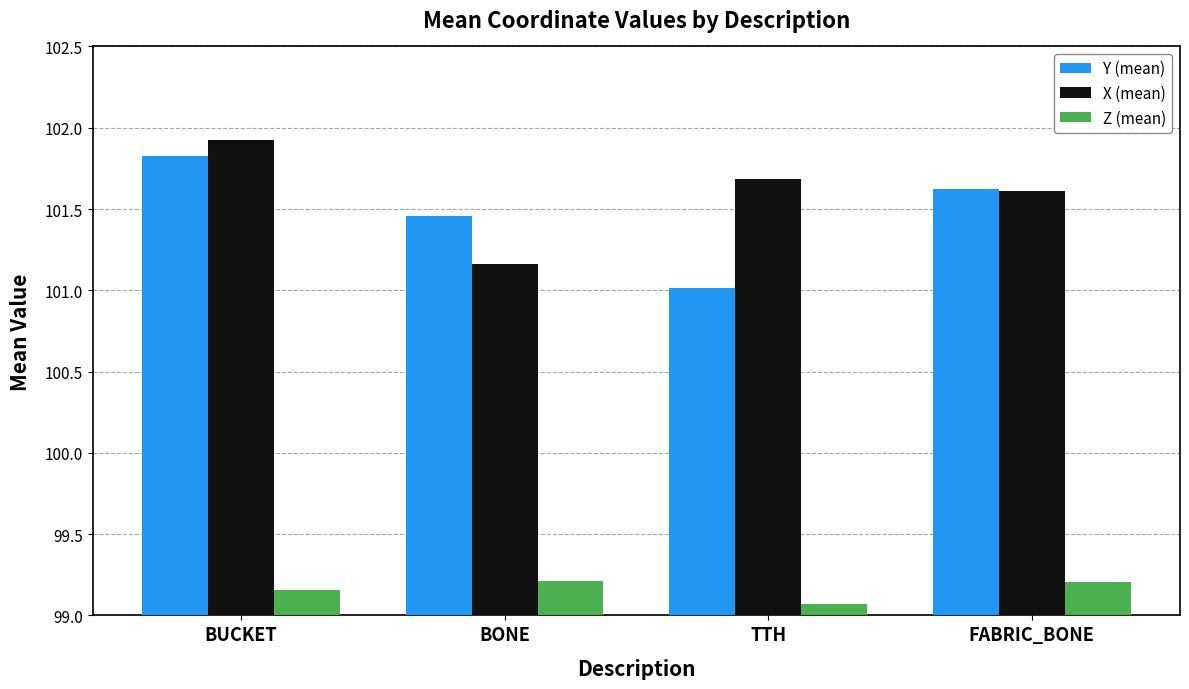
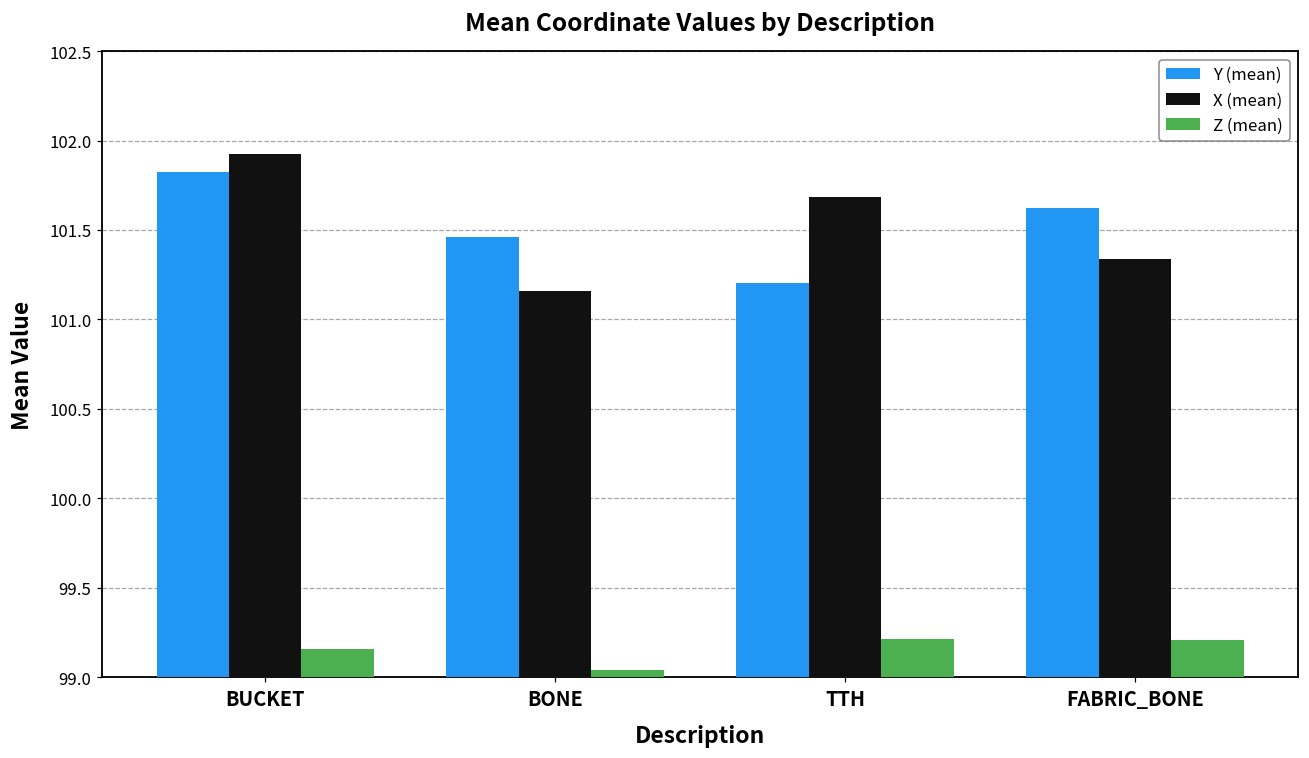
  {
    "Y (mean)": {
      "BUCKET": 101.83,
      "BONE": 101.46,
-     "TTH": 101.01,
+     "TTH": 101.20,
      "FABRIC_BONE": 101.63
    },
    "X (mean)": {
      "BUCKET": 101.92,
      "BONE": 101.16,
      "TTH": 101.68,
-     "FABRIC_BONE": 101.61
+     "FABRIC_BONE": 101.34
    },
    "Z (mean)": {
      "BUCKET": 99.16,
-     "BONE": 99.21,
-     "TTH": 99.07,
+     "BONE": 99.04,
+     "TTH": 99.21,
      "FABRIC_BONE": 99.21
    }
  }
